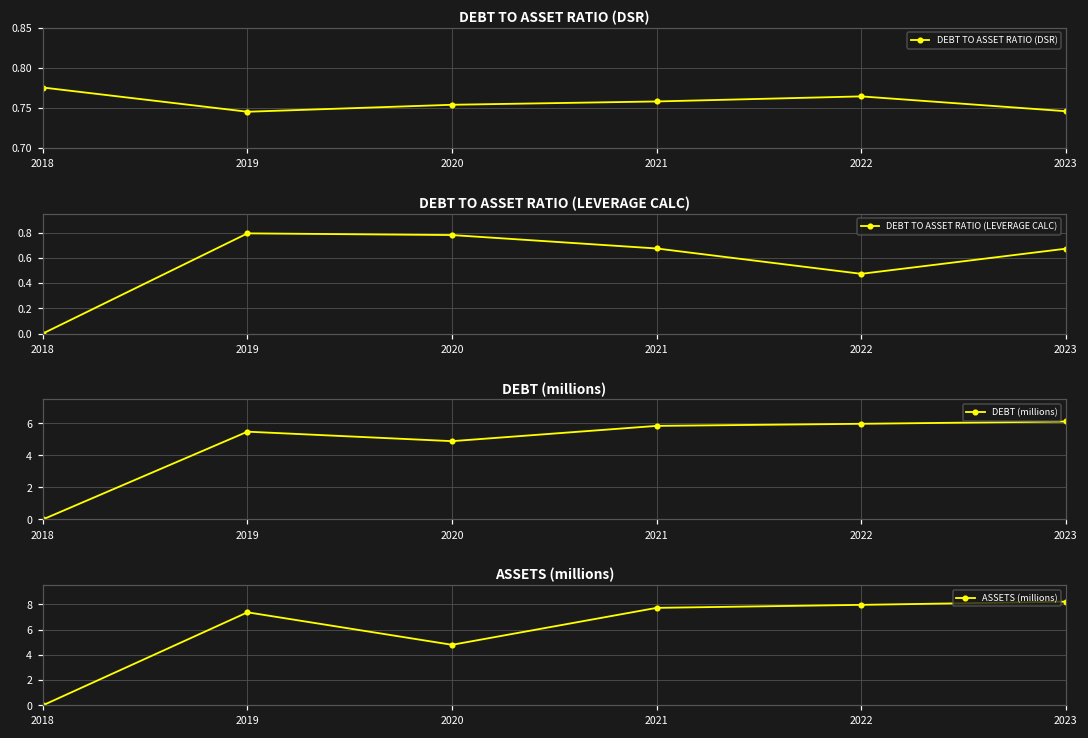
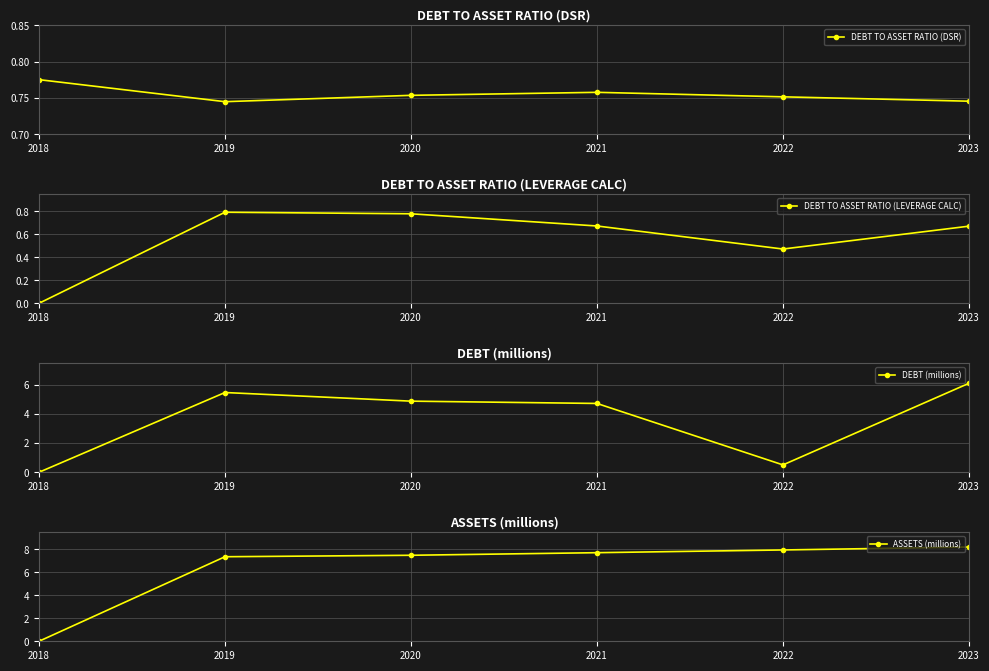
  {
    "DEBT TO ASSET RATIO (DSR)": {
      "2018": 0.78,
      "2019": 0.74,
      "2020": 0.75,
      "2021": 0.76,
-     "2022": 0.76,
+     "2022": 0.75,
      "2023": 0.75
    },
    "DEBT TO ASSET RATIO (LEVERAGE CALC)": {
      "2018": 0.00,
      "2019": 0.79,
      "2020": 0.78,
      "2021": 0.67,
      "2022": 0.47,
      "2023": 0.67
    },
    "DEBT (millions)": {
      "2018": 0.0,
      "2019": 5.5,
      "2020": 4.9,
-     "2021": 5.8,
-     "2022": 6.0,
+     "2021": 4.7,
+     "2022": 0.5,
      "2023": 6.1
    },
    "ASSETS (millions)": {
      "2018": 0.0,
      "2019": 7.4,
-     "2020": 4.8,
+     "2020": 7.5,
      "2021": 7.7,
      "2022": 8.0,
      "2023": 8.2
    }
  }
